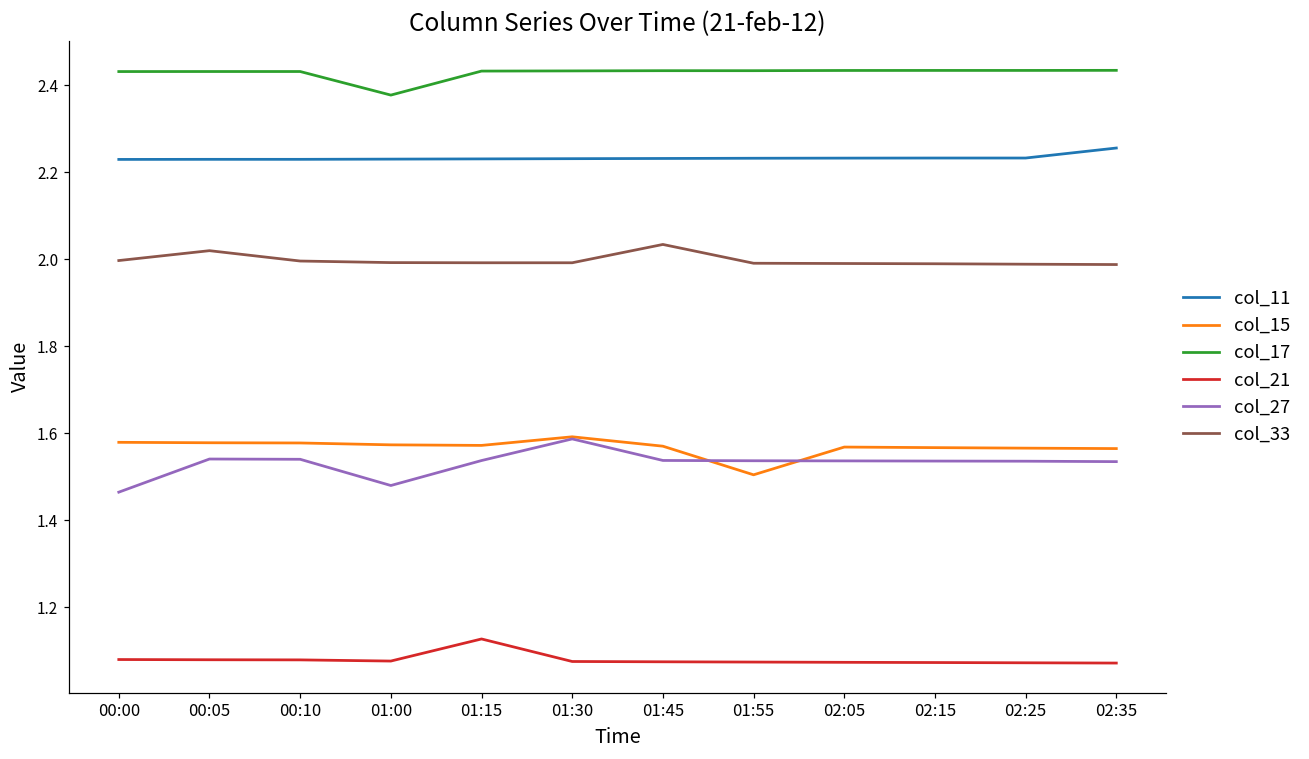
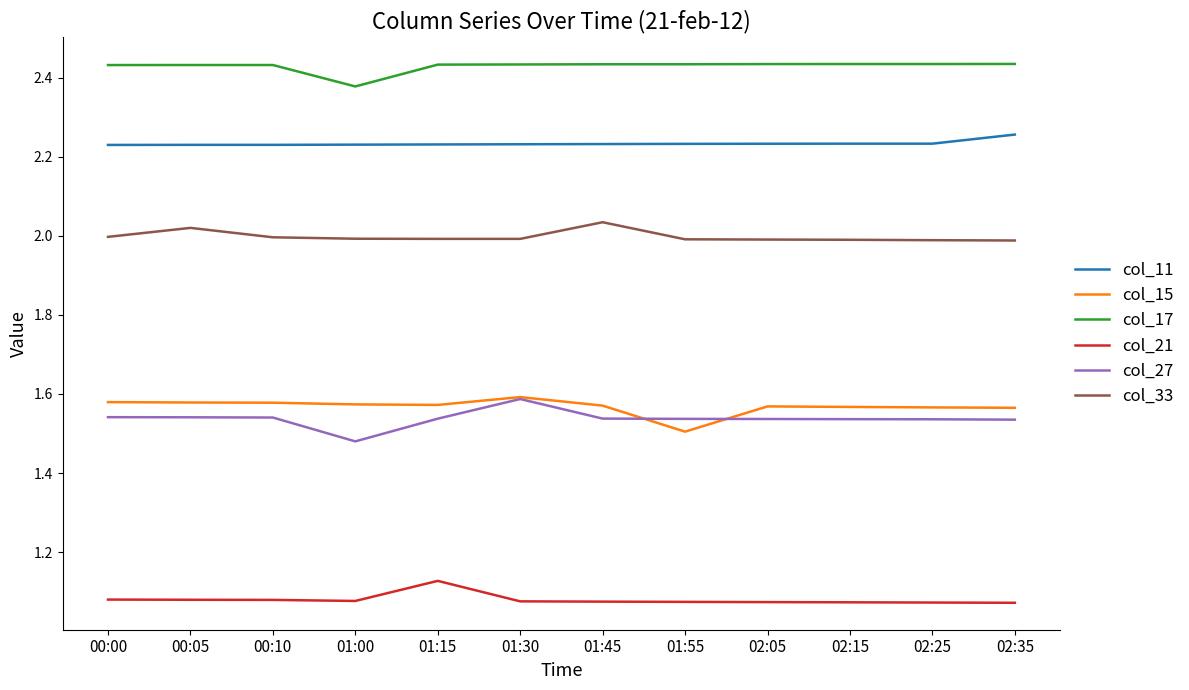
  {
    "col_11": {
      "00:00": 2.23,
      "00:05": 2.23,
      "00:10": 2.23,
      "01:00": 2.23,
      "01:15": 2.23,
      "01:30": 2.23,
      "01:45": 2.23,
      "01:55": 2.23,
      "02:05": 2.23,
      "02:15": 2.23,
      "02:25": 2.23,
      "02:35": 2.26
    },
    "col_15": {
      "00:00": 1.58,
      "00:05": 1.58,
      "00:10": 1.58,
      "01:00": 1.57,
      "01:15": 1.57,
      "01:45": 1.57,
      "01:55": 1.50,
      "02:05": 1.57,
      "02:15": 1.57,
      "02:25": 1.57,
      "02:35": 1.57
    },
    "col_17": {
      "00:00": 2.43,
      "00:05": 2.43,
      "00:10": 2.43,
      "01:00": 2.38,
      "01:15": 2.43,
      "01:30": 2.43,
      "01:45": 2.43,
      "01:55": 2.43,
      "02:05": 2.43,
      "02:15": 2.43,
      "02:25": 2.43,
      "02:35": 2.43
    },
    "col_21": {
      "00:00": 1.08,
      "00:05": 1.08,
      "00:10": 1.08,
      "01:00": 1.08,
      "01:15": 1.13,
      "01:30": 1.08,
      "01:45": 1.07,
      "01:55": 1.07,
      "02:05": 1.07,
      "02:15": 1.07,
      "02:25": 1.07,
      "02:35": 1.07
    },
    "col_27": {
-     "00:00": 1.46,
+     "00:00": 1.54,
      "00:05": 1.54,
      "00:10": 1.54,
      "01:00": 1.48,
      "01:15": 1.54,
      "01:45": 1.54,
      "01:55": 1.54,
      "02:05": 1.54,
      "02:15": 1.54,
      "02:25": 1.54,
      "02:35": 1.54
    },
    "col_33": {
      "00:00": 2.00,
      "00:05": 2.02,
      "00:10": 2.00,
      "01:00": 1.99,
      "01:15": 1.99,
      "01:30": 1.99,
      "01:45": 2.03,
      "01:55": 1.99,
      "02:05": 1.99,
      "02:15": 1.99,
      "02:25": 1.99,
      "02:35": 1.99
    }
  }
